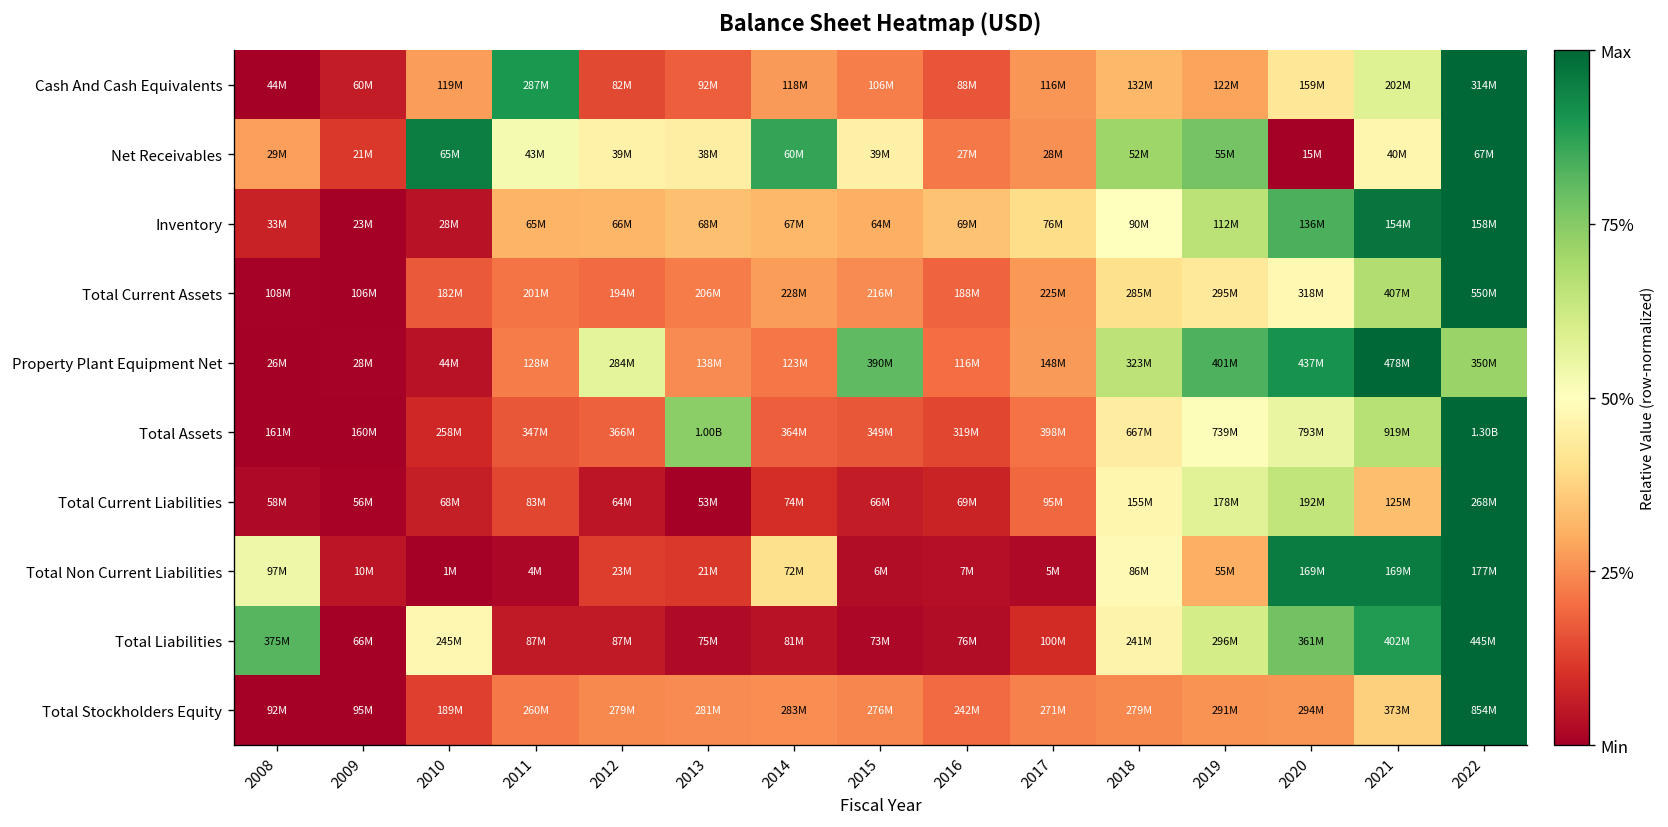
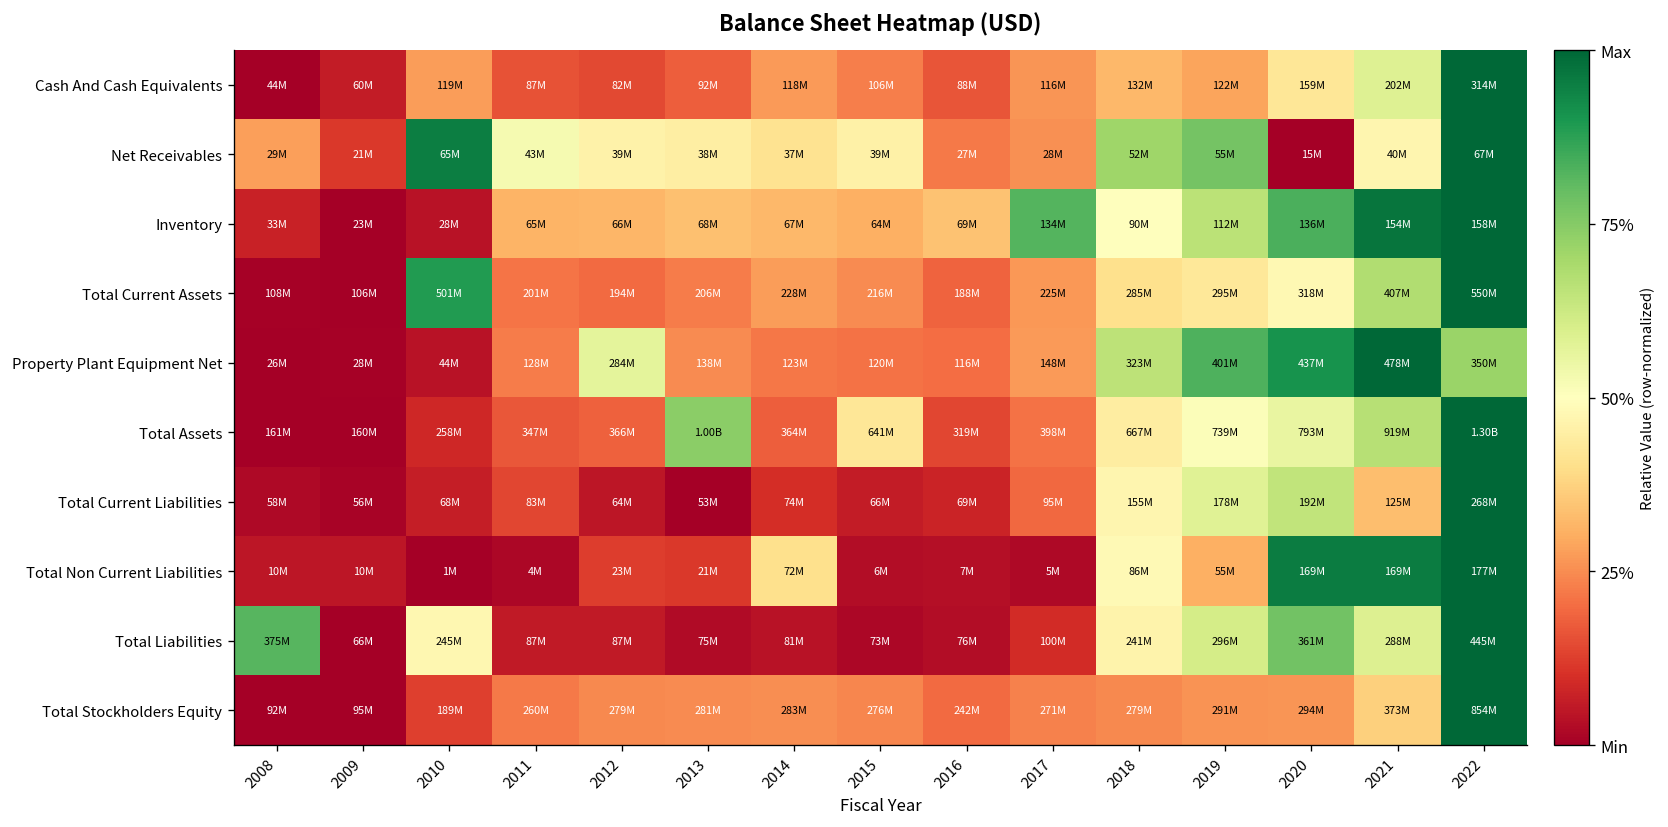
  {
    "Cash And Cash Equivalents": {
      "2008": "44M",
      "2009": "60M",
      "2010": "119M",
-     "2011": "287M",
+     "2011": "87M",
      "2012": "82M",
      "2013": "92M",
      "2014": "118M",
      "2015": "106M",
      "2016": "88M",
      "2017": "116M",
      "2018": "132M",
      "2019": "122M",
      "2020": "159M",
      "2021": "202M",
      "2022": "314M"
    },
    "Net Receivables": {
      "2008": "29M",
      "2009": "21M",
      "2010": "65M",
      "2011": "43M",
      "2012": "39M",
      "2013": "38M",
-     "2014": "60M",
+     "2014": "37M",
      "2015": "39M",
      "2016": "27M",
      "2017": "28M",
      "2018": "52M",
      "2019": "55M",
      "2020": "15M",
      "2021": "40M",
      "2022": "67M"
    },
    "Inventory": {
      "2008": "33M",
      "2009": "23M",
      "2010": "28M",
      "2011": "65M",
      "2012": "66M",
      "2013": "68M",
      "2014": "67M",
      "2015": "64M",
      "2016": "69M",
-     "2017": "76M",
+     "2017": "134M",
      "2018": "90M",
      "2019": "112M",
      "2020": "136M",
      "2021": "154M",
      "2022": "158M"
    },
    "Total Current Assets": {
      "2008": "108M",
      "2009": "106M",
-     "2010": "182M",
+     "2010": "501M",
      "2011": "201M",
      "2012": "194M",
      "2013": "206M",
      "2014": "228M",
      "2015": "216M",
      "2016": "188M",
      "2017": "225M",
      "2018": "285M",
      "2019": "295M",
      "2020": "318M",
      "2021": "407M",
      "2022": "550M"
    },
    "Property Plant Equipment Net": {
      "2008": "26M",
      "2009": "28M",
      "2010": "44M",
      "2011": "128M",
      "2012": "284M",
      "2013": "138M",
      "2014": "123M",
-     "2015": "390M",
+     "2015": "120M",
      "2016": "116M",
      "2017": "148M",
      "2018": "323M",
      "2019": "401M",
      "2020": "437M",
      "2021": "478M",
      "2022": "350M"
    },
    "Total Assets": {
      "2008": "161M",
      "2009": "160M",
      "2010": "258M",
      "2011": "347M",
      "2012": "366M",
      "2013": "1.00B",
      "2014": "364M",
-     "2015": "349M",
+     "2015": "641M",
      "2016": "319M",
      "2017": "398M",
      "2018": "667M",
      "2019": "739M",
      "2020": "793M",
      "2021": "919M",
      "2022": "1.30B"
    },
    "Total Current Liabilities": {
      "2008": "58M",
      "2009": "56M",
      "2010": "68M",
      "2011": "83M",
      "2012": "64M",
      "2013": "53M",
      "2014": "74M",
      "2015": "66M",
      "2016": "69M",
      "2017": "95M",
      "2018": "155M",
      "2019": "178M",
      "2020": "192M",
      "2021": "125M",
      "2022": "268M"
    },
    "Total Non Current Liabilities": {
-     "2008": "97M",
+     "2008": "10M",
      "2009": "10M",
      "2010": "1M",
      "2011": "4M",
      "2012": "23M",
      "2013": "21M",
      "2014": "72M",
      "2015": "6M",
      "2016": "7M",
      "2017": "5M",
      "2018": "86M",
      "2019": "55M",
      "2020": "169M",
      "2021": "169M",
      "2022": "177M"
    },
    "Total Liabilities": {
      "2008": "375M",
      "2009": "66M",
      "2010": "245M",
      "2011": "87M",
      "2012": "87M",
      "2013": "75M",
      "2014": "81M",
      "2015": "73M",
      "2016": "76M",
      "2017": "100M",
      "2018": "241M",
      "2019": "296M",
      "2020": "361M",
-     "2021": "402M",
+     "2021": "288M",
      "2022": "445M"
    },
    "Total Stockholders Equity": {
      "2008": "92M",
      "2009": "95M",
      "2010": "189M",
      "2011": "260M",
      "2012": "279M",
      "2013": "281M",
      "2014": "283M",
      "2015": "276M",
      "2016": "242M",
      "2017": "271M",
      "2018": "279M",
      "2019": "291M",
      "2020": "294M",
      "2021": "373M",
      "2022": "854M"
    }
  }
